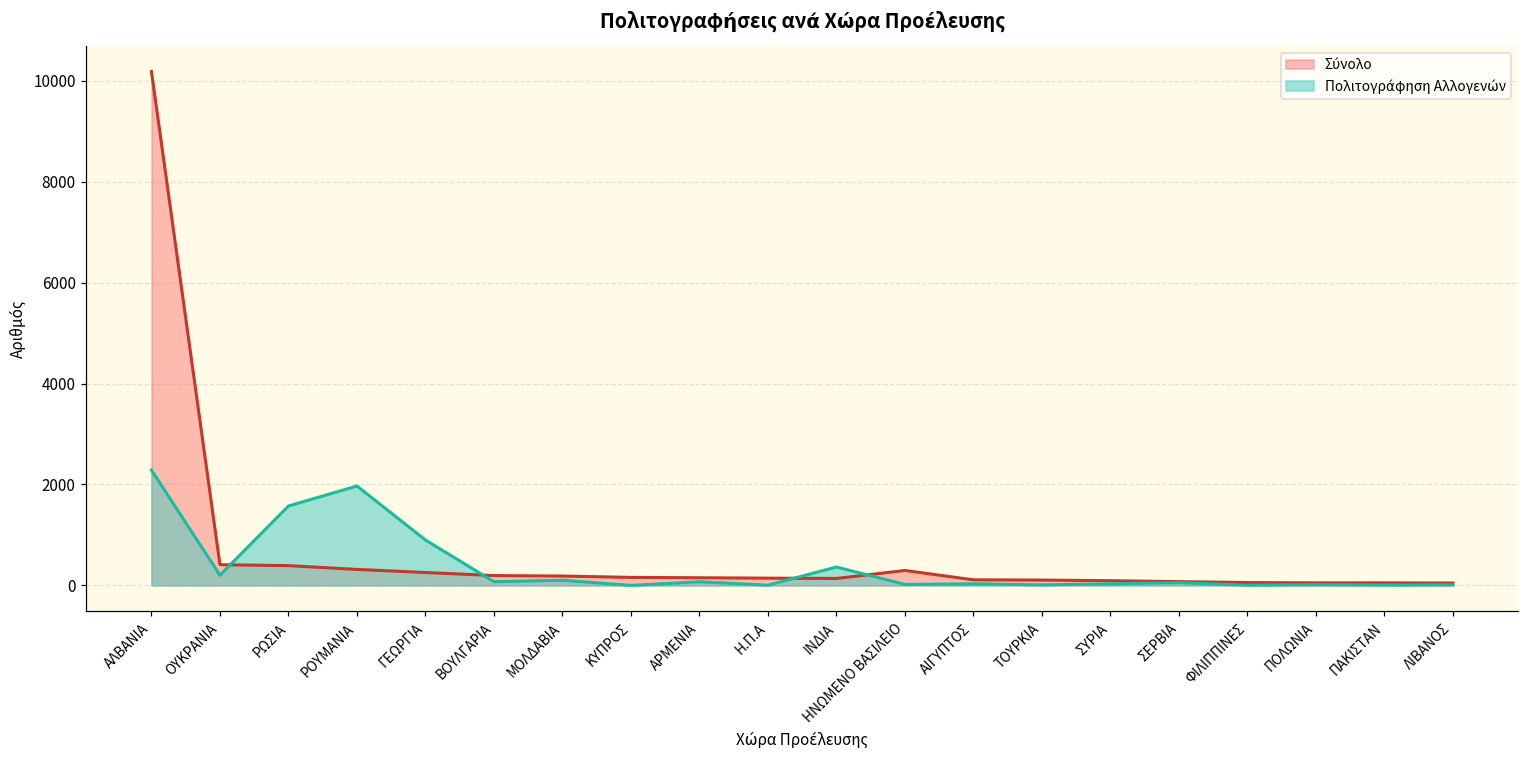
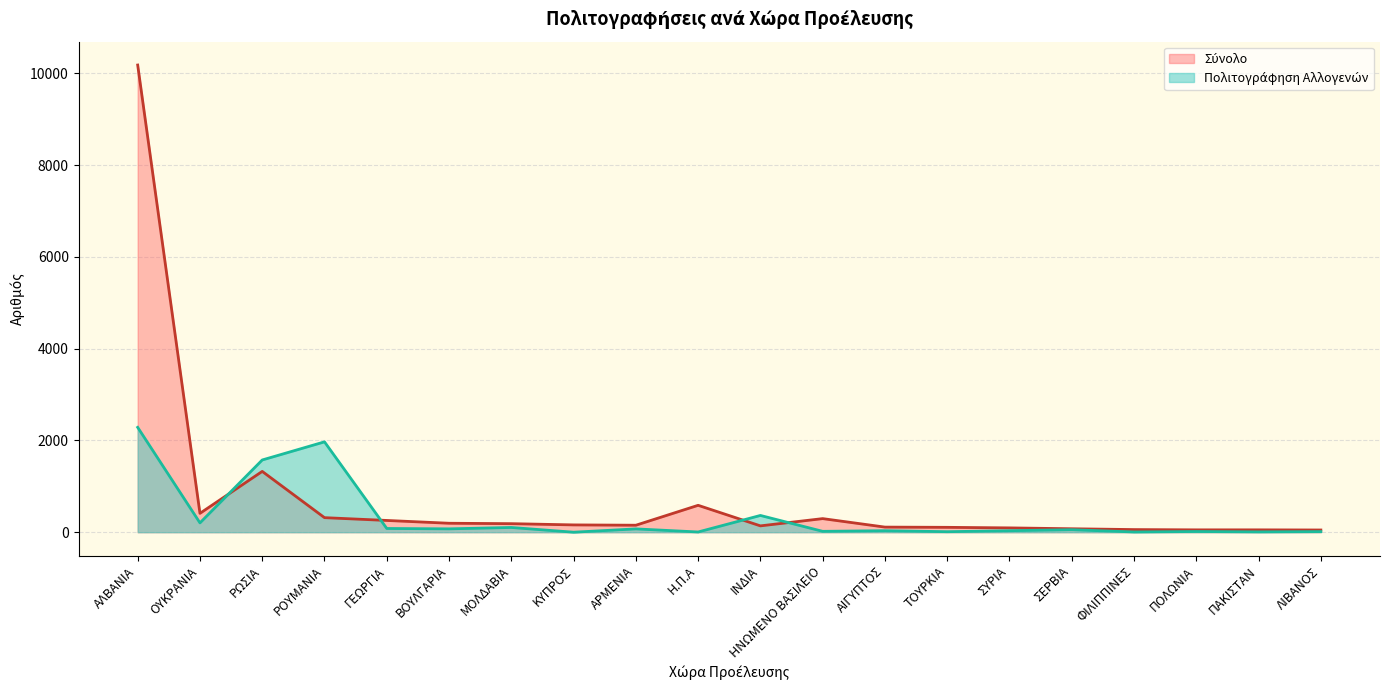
  {
    "Σύνολο": {
      "ΑΛΒΑΝΙΑ": 10200,
      "ΟΥΚΡΑΝΙΑ": 400,
-     "ΡΩΣΙΑ": 400,
+     "ΡΩΣΙΑ": 1300,
      "ΡΟΥΜΑΝΙΑ": 300,
      "ΓΕΩΡΓΙΑ": 300,
      "ΒΟΥΛΓΑΡΙΑ": 200,
      "ΜΟΛΔΑΒΙΑ": 200,
      "ΚΥΠΡΟΣ": 200,
      "ΑΡΜΕΝΙΑ": 200,
-     "Η.Π.Α": 100,
+     "Η.Π.Α": 600,
      "ΙΝΔΙΑ": 100,
      "ΗΝΩΜΕΝΟ ΒΑΣΙΛΕΙΟ": 300,
      "ΑΙΓΥΠΤΟΣ": 100,
      "ΤΟΥΡΚΙΑ": 100,
      "ΣΥΡΙΑ": 100
    },
    "Πολιτογράφηση Αλλογενών": {
      "ΑΛΒΑΝΙΑ": 2300,
      "ΟΥΚΡΑΝΙΑ": 200,
      "ΡΩΣΙΑ": 1600,
      "ΡΟΥΜΑΝΙΑ": 2000,
-     "ΓΕΩΡΓΙΑ": 900,
+     "ΓΕΩΡΓΙΑ": 100,
      "ΒΟΥΛΓΑΡΙΑ": 100,
      "ΜΟΛΔΑΒΙΑ": 100,
      "ΚΥΠΡΟΣ": 0,
      "ΑΡΜΕΝΙΑ": 100,
      "Η.Π.Α": 0,
      "ΙΝΔΙΑ": 400,
      "ΗΝΩΜΕΝΟ ΒΑΣΙΛΕΙΟ": 0,
      "ΑΙΓΥΠΤΟΣ": 0,
      "ΤΟΥΡΚΙΑ": 0,
      "ΣΥΡΙΑ": 0
    }
  }
